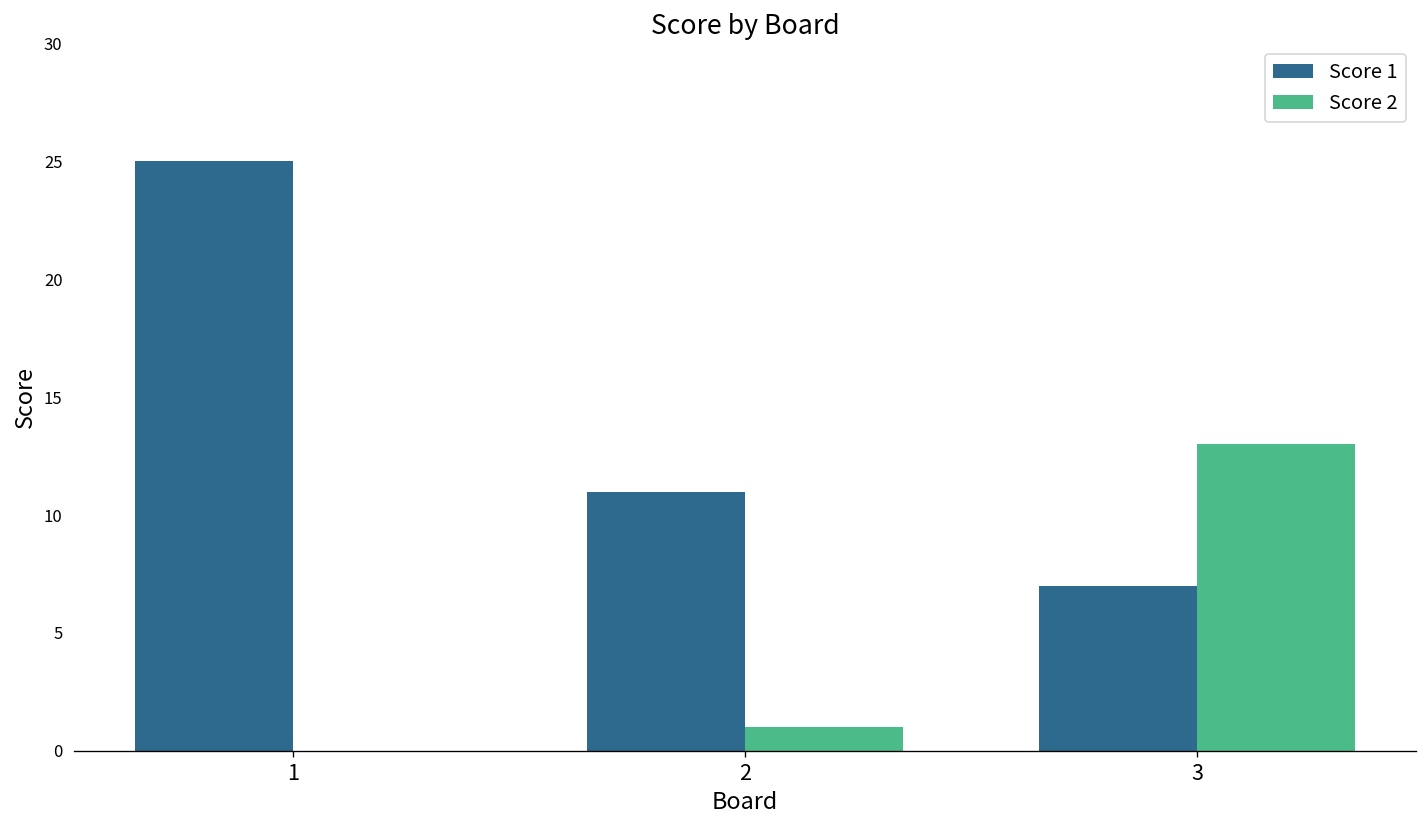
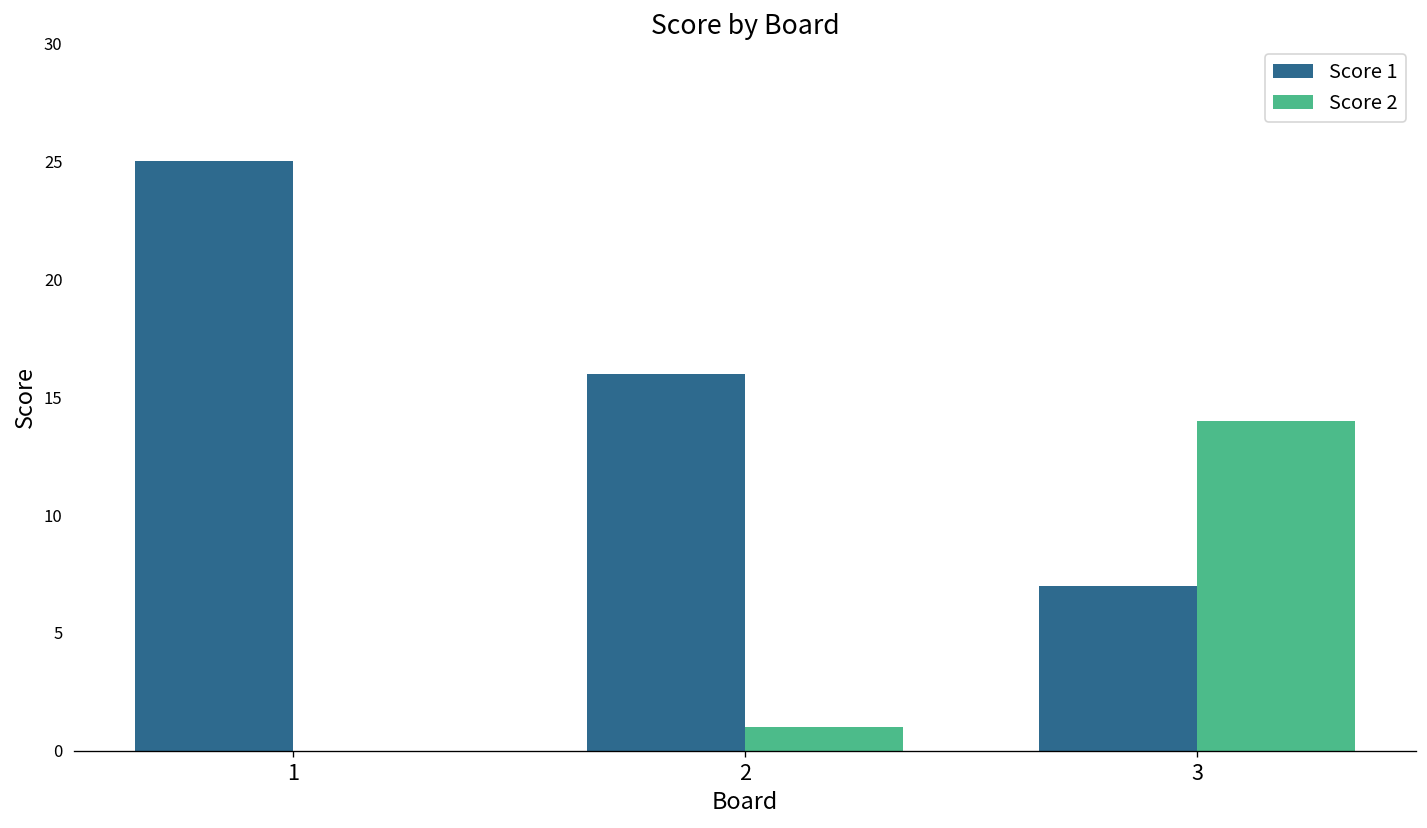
  {
    "Score 1": {
      "1": 25,
-     "2": 11,
+     "2": 16,
      "3": 7
    },
    "Score 2": {
      "1": 0,
      "2": 1,
-     "3": 13
+     "3": 14
    }
  }
